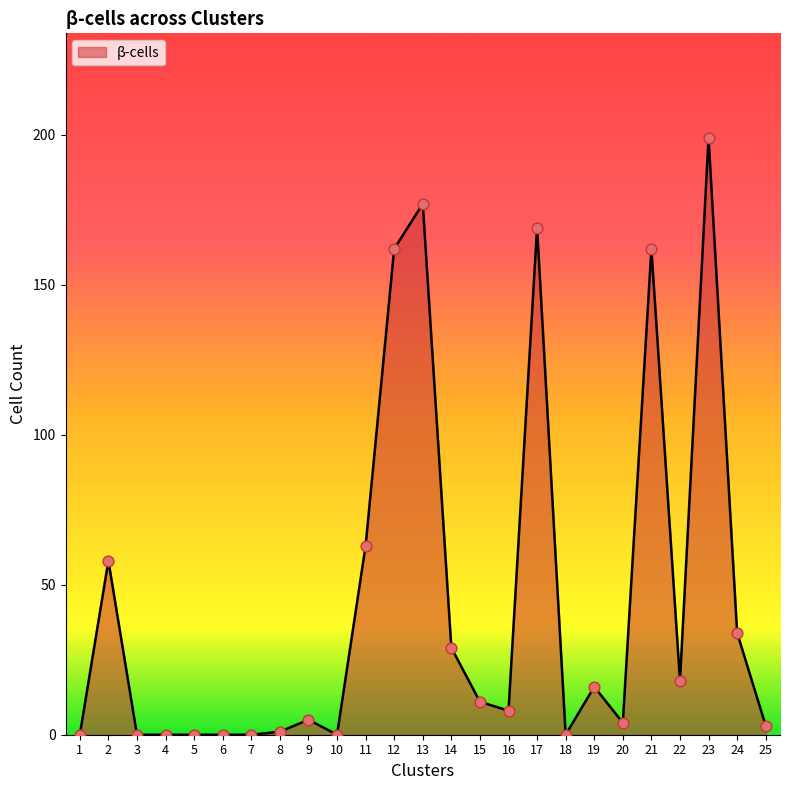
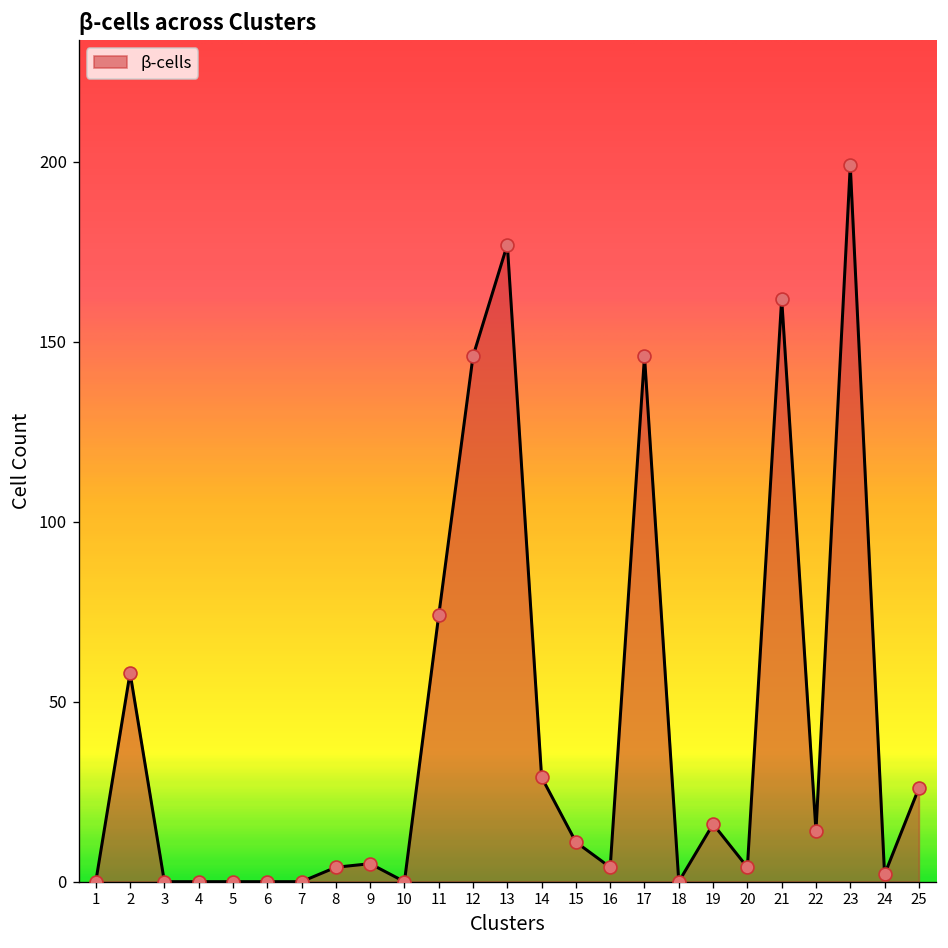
  {
    "1": 0,
    "2": 58,
    "3": 0,
    "4": 0,
    "5": 0,
    "6": 0,
    "7": 0,
-   "8": 1,
+   "8": 4,
    "9": 5,
    "10": 0,
-   "11": 63,
-   "12": 162,
+   "11": 74,
+   "12": 146,
    "13": 177,
    "14": 29,
    "15": 11,
-   "16": 8,
-   "17": 169,
+   "16": 4,
+   "17": 146,
    "18": 0,
    "19": 16,
    "20": 4,
    "21": 162,
-   "22": 18,
+   "22": 14,
    "23": 199,
-   "24": 34,
-   "25": 3
+   "24": 2,
+   "25": 26
  }
